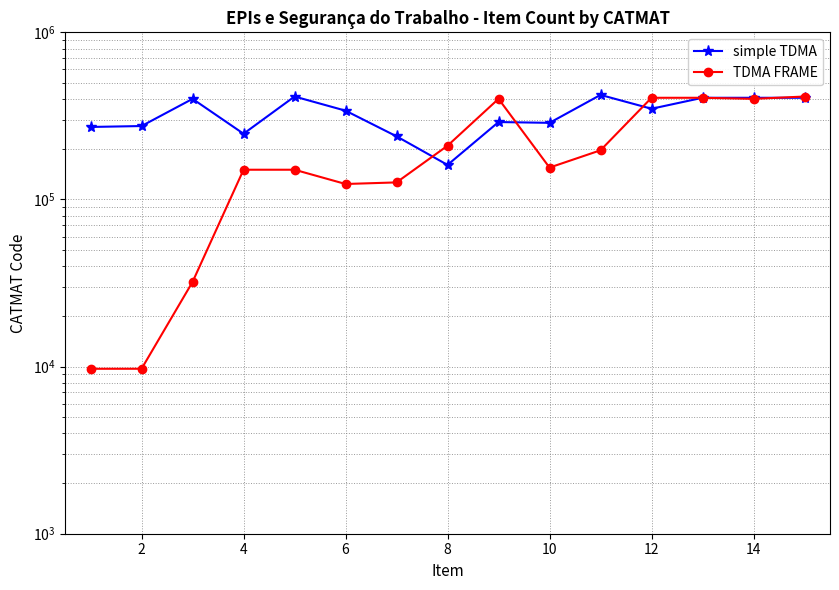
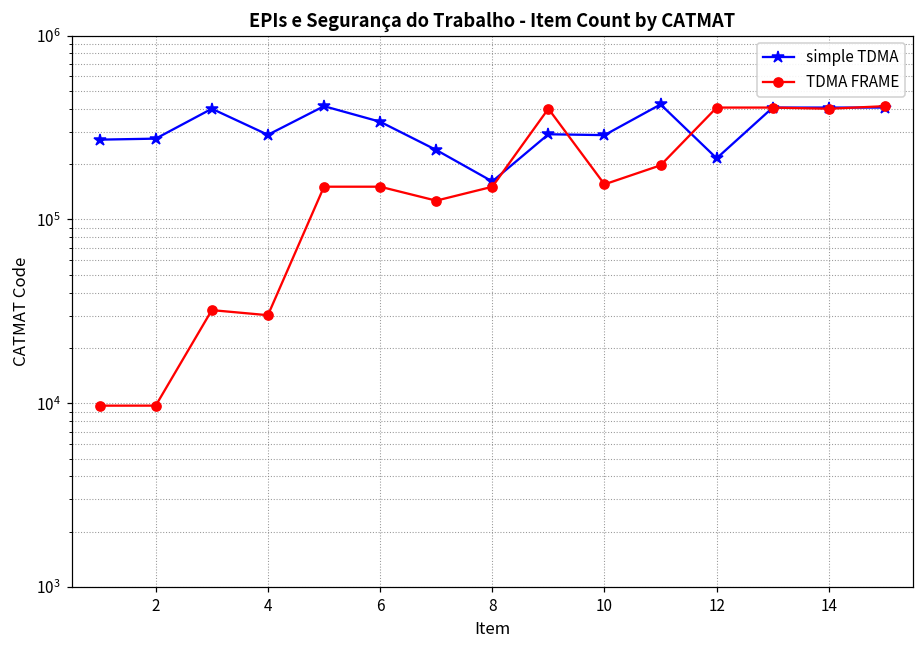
  {
    "simple TDMA": {
      "2": 280000,
-     "4": 250000,
+     "4": 290000,
      "6": 340000,
      "8": 160000,
      "10": 290000,
-     "12": 350000
+     "12": 220000
    },
    "TDMA FRAME": {
      "2": 10000,
-     "4": 150000,
-     "6": 120000,
-     "8": 210000,
+     "4": 30000,
+     "6": 150000,
+     "8": 150000,
      "10": 160000,
      "12": 410000
    }
  }
